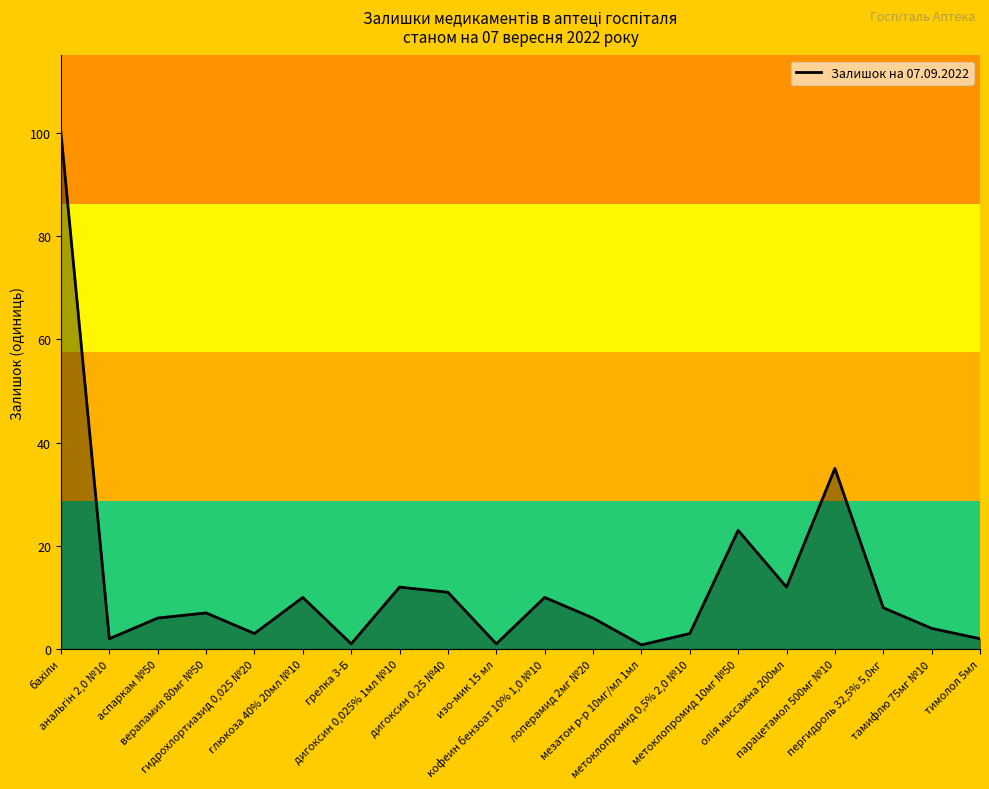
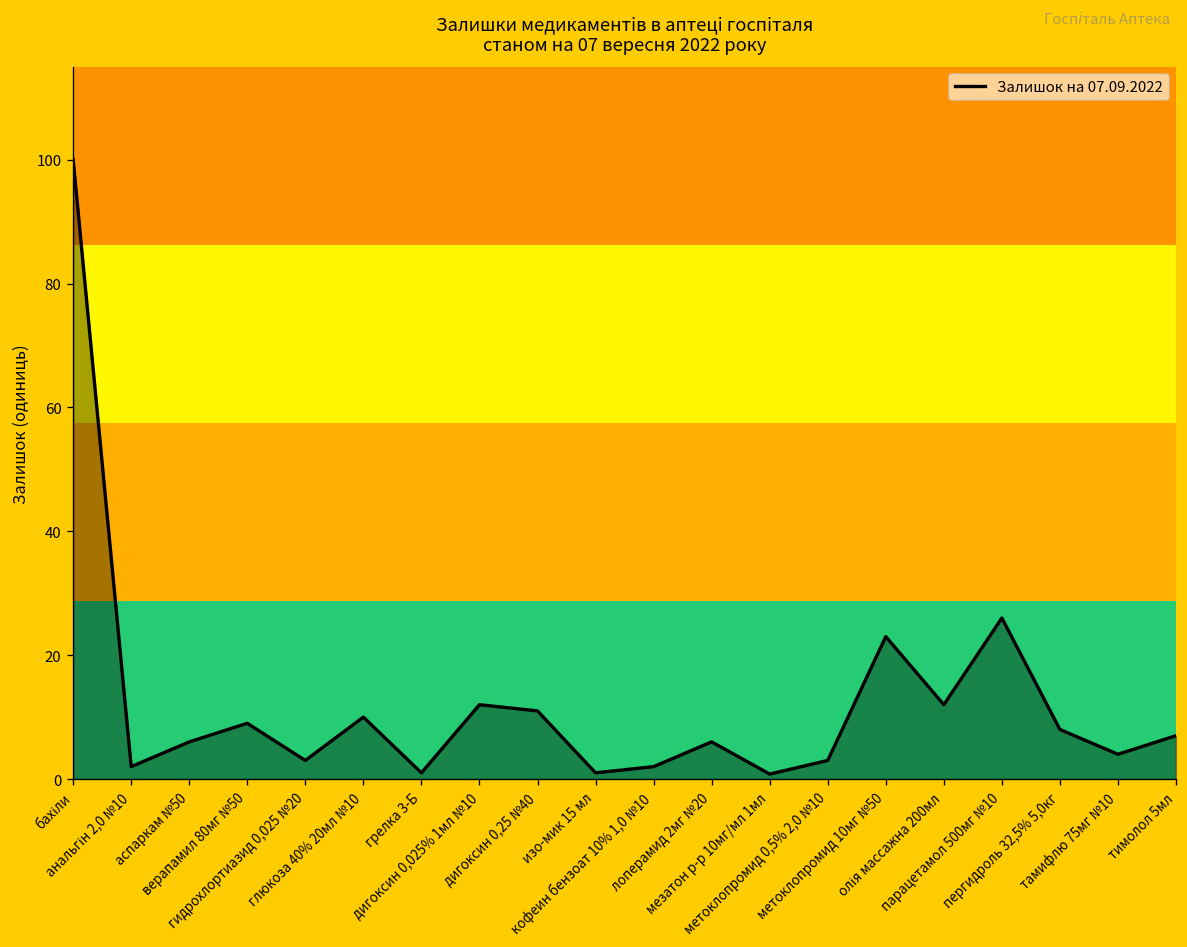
  {
    "бахіли": 100,
    "анальгін 2,0 №10": 2,
    "аспаркам №50": 6,
-   "верапамил 80мг №50": 7,
+   "верапамил 80мг №50": 9,
    "гидрохлортиазид 0,025 №20": 3,
    "глюкоза 40% 20мл №10": 10,
    "грелка 3-Б": 1,
    "дигоксин 0,025% 1мл №10": 12,
    "дигоксин 0,25 №40": 11,
    "изо-мик 15 мл": 1,
-   "кофеин бензоат 10% 1,0 №10": 10,
+   "кофеин бензоат 10% 1,0 №10": 2,
    "лоперамид 2мг №20": 6,
    "мезатон р-р 10мг/мл 1мл": 1,
    "метоклопромид 0,5% 2,0 №10": 3,
    "метоклопромид 10мг №50": 23,
    "олія массажна 200мл": 12,
-   "парацетамол 500мг №10": 35,
+   "парацетамол 500мг №10": 26,
    "пергидроль 32,5% 5,0кг": 8,
    "тамифлю 75мг №10": 4,
-   "тимолол 5мл": 2
+   "тимолол 5мл": 7
  }
